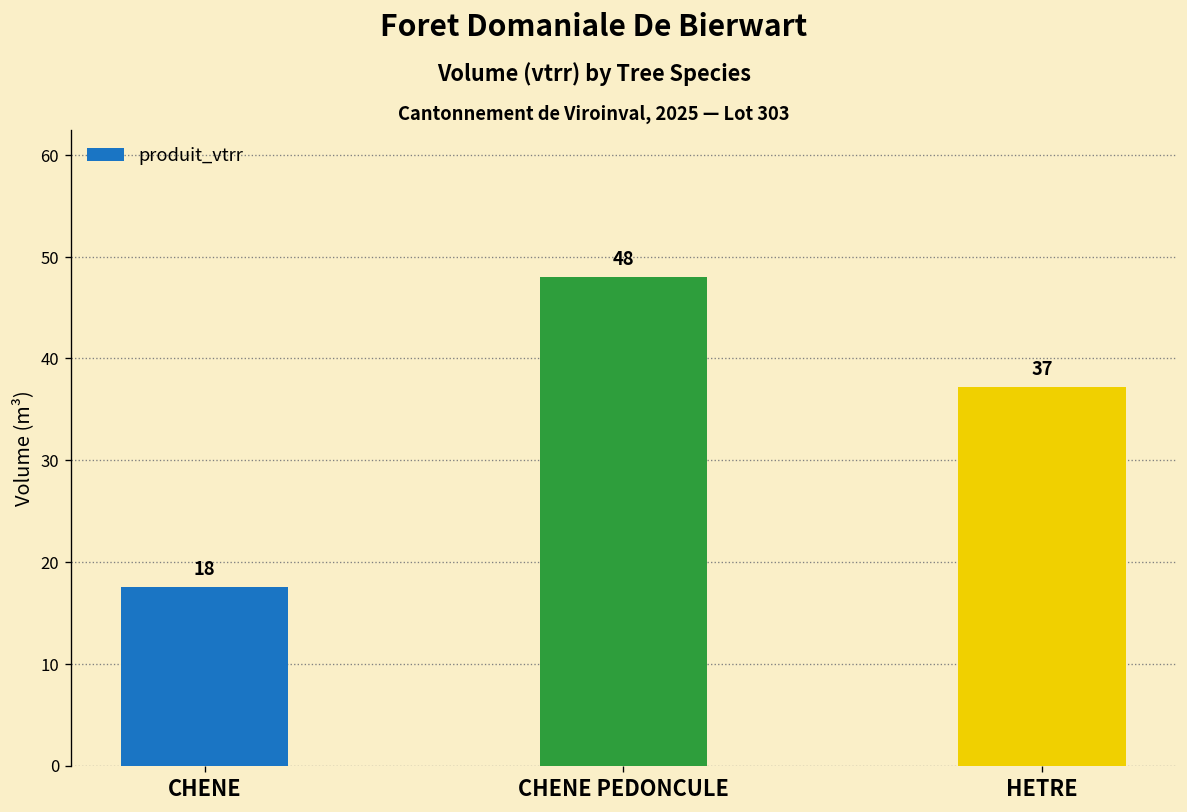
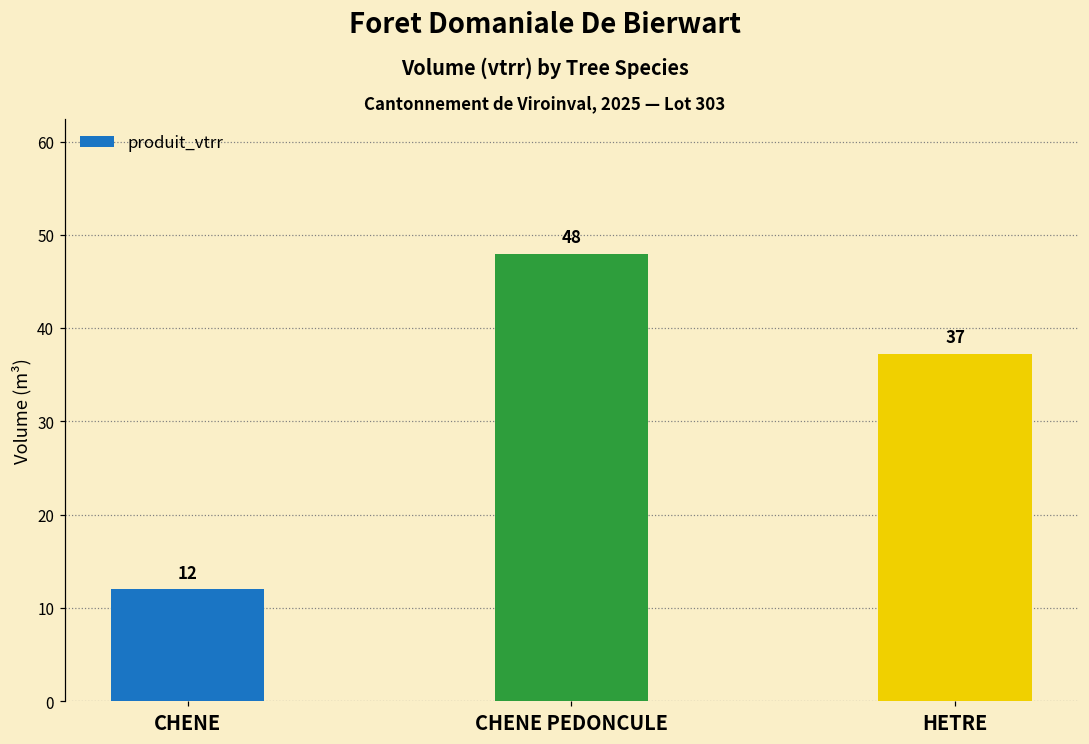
  {
-   "CHENE": 18,
+   "CHENE": 12,
    "CHENE PEDONCULE": 48,
    "HETRE": 37
  }
